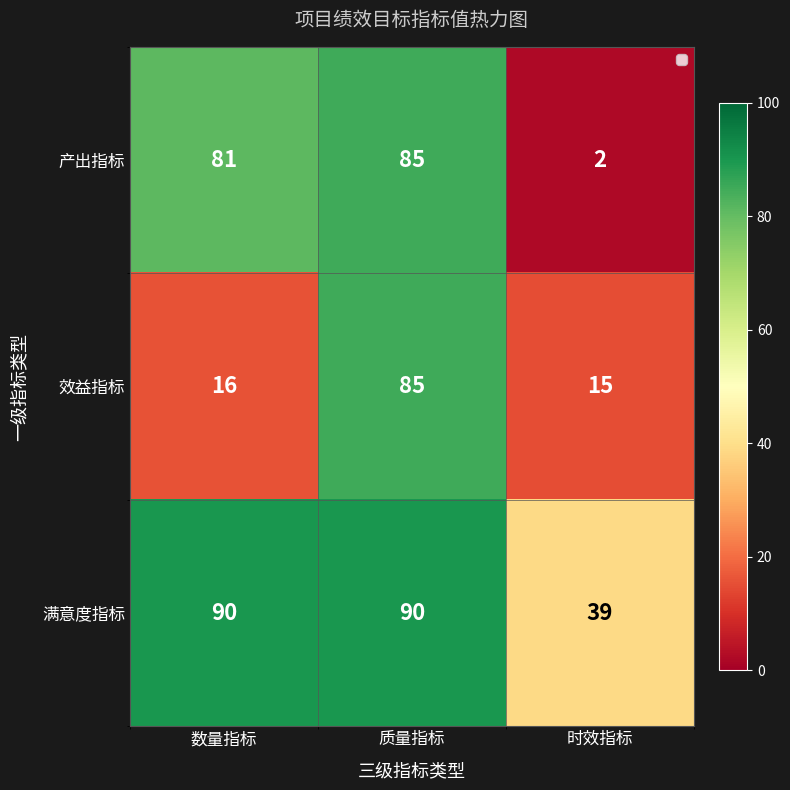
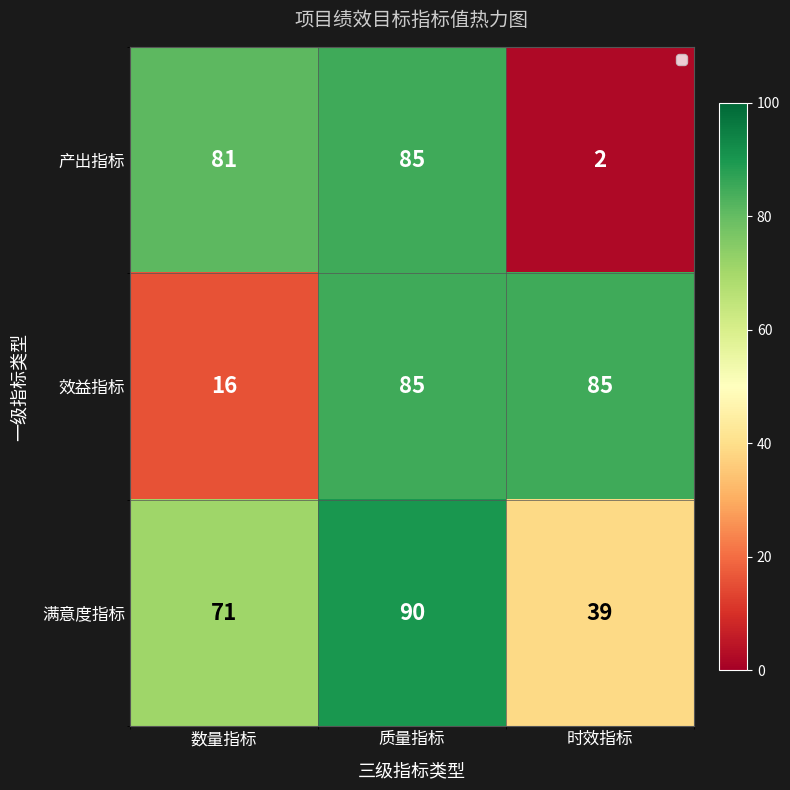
  {
    "产出指标": {
      "数量指标": 81,
      "质量指标": 85,
      "时效指标": 2
    },
    "效益指标": {
      "数量指标": 16,
      "质量指标": 85,
-     "时效指标": 15
+     "时效指标": 85
    },
    "满意度指标": {
-     "数量指标": 90,
+     "数量指标": 71,
      "质量指标": 90,
      "时效指标": 39
    }
  }
